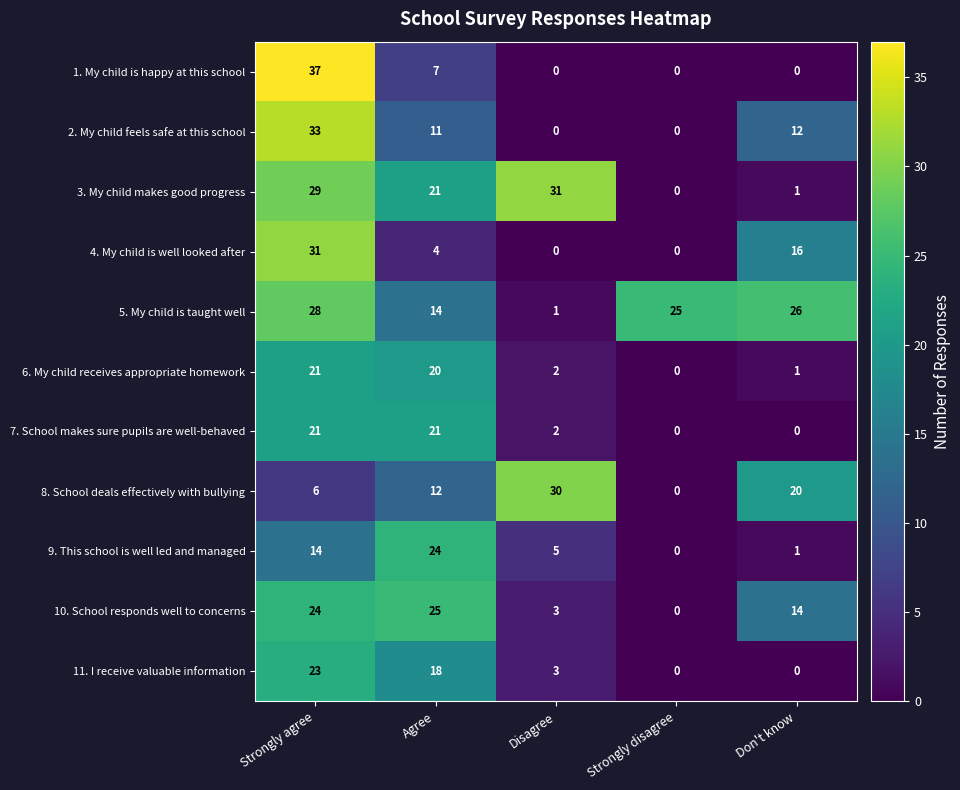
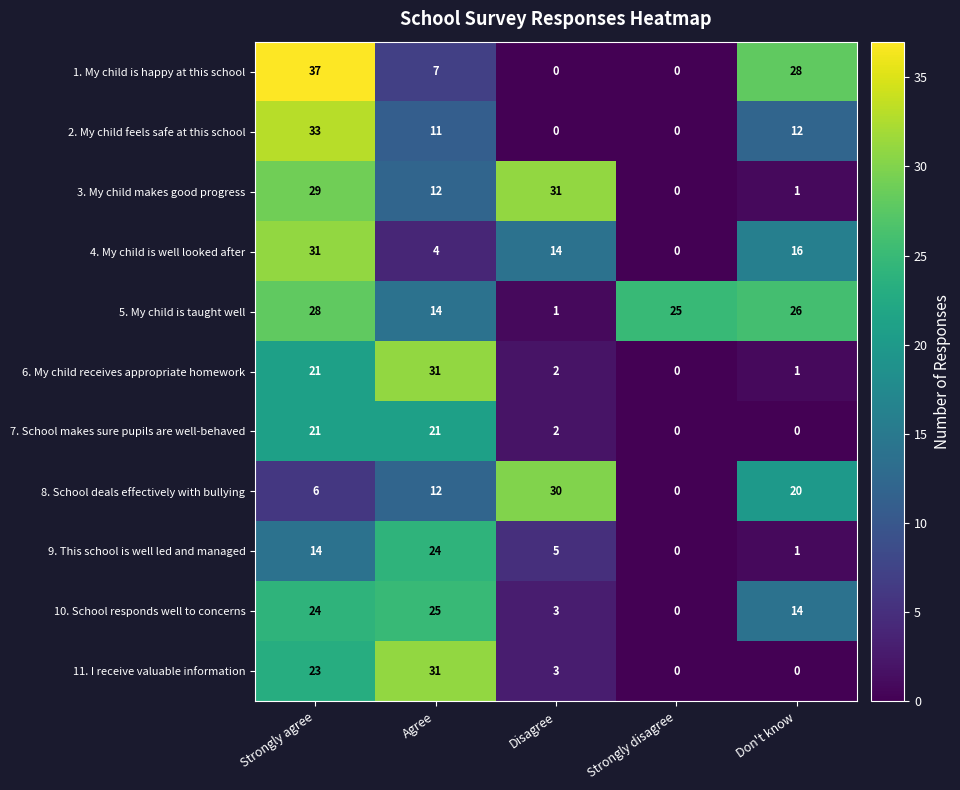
  {
    "1. My child is happy at this school": {
      "Strongly agree": 37,
      "Agree": 7,
      "Disagree": 0,
      "Strongly disagree": 0,
-     "Don't know": 0
+     "Don't know": 28
    },
    "2. My child feels safe at this school": {
      "Strongly agree": 33,
      "Agree": 11,
      "Disagree": 0,
      "Strongly disagree": 0,
      "Don't know": 12
    },
    "3. My child makes good progress": {
      "Strongly agree": 29,
-     "Agree": 21,
+     "Agree": 12,
      "Disagree": 31,
      "Strongly disagree": 0,
      "Don't know": 1
    },
    "4. My child is well looked after": {
      "Strongly agree": 31,
      "Agree": 4,
-     "Disagree": 0,
+     "Disagree": 14,
      "Strongly disagree": 0,
      "Don't know": 16
    },
    "5. My child is taught well": {
      "Strongly agree": 28,
      "Agree": 14,
      "Disagree": 1,
      "Strongly disagree": 25,
      "Don't know": 26
    },
    "6. My child receives appropriate homework": {
      "Strongly agree": 21,
-     "Agree": 20,
+     "Agree": 31,
      "Disagree": 2,
      "Strongly disagree": 0,
      "Don't know": 1
    },
    "7. School makes sure pupils are well-behaved": {
      "Strongly agree": 21,
      "Agree": 21,
      "Disagree": 2,
      "Strongly disagree": 0,
      "Don't know": 0
    },
    "8. School deals effectively with bullying": {
      "Strongly agree": 6,
      "Agree": 12,
      "Disagree": 30,
      "Strongly disagree": 0,
      "Don't know": 20
    },
    "9. This school is well led and managed": {
      "Strongly agree": 14,
      "Agree": 24,
      "Disagree": 5,
      "Strongly disagree": 0,
      "Don't know": 1
    },
    "10. School responds well to concerns": {
      "Strongly agree": 24,
      "Agree": 25,
      "Disagree": 3,
      "Strongly disagree": 0,
      "Don't know": 14
    },
    "11. I receive valuable information": {
      "Strongly agree": 23,
-     "Agree": 18,
+     "Agree": 31,
      "Disagree": 3,
      "Strongly disagree": 0,
      "Don't know": 0
    }
  }
